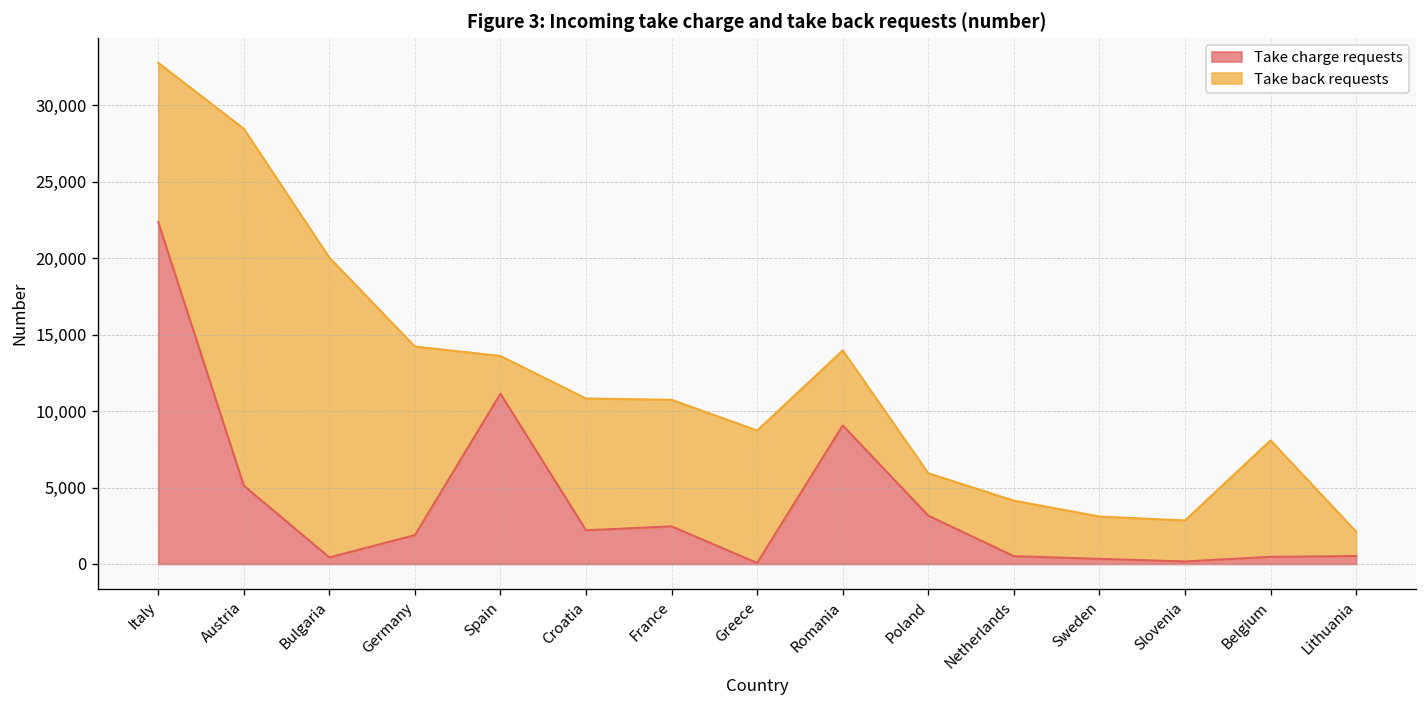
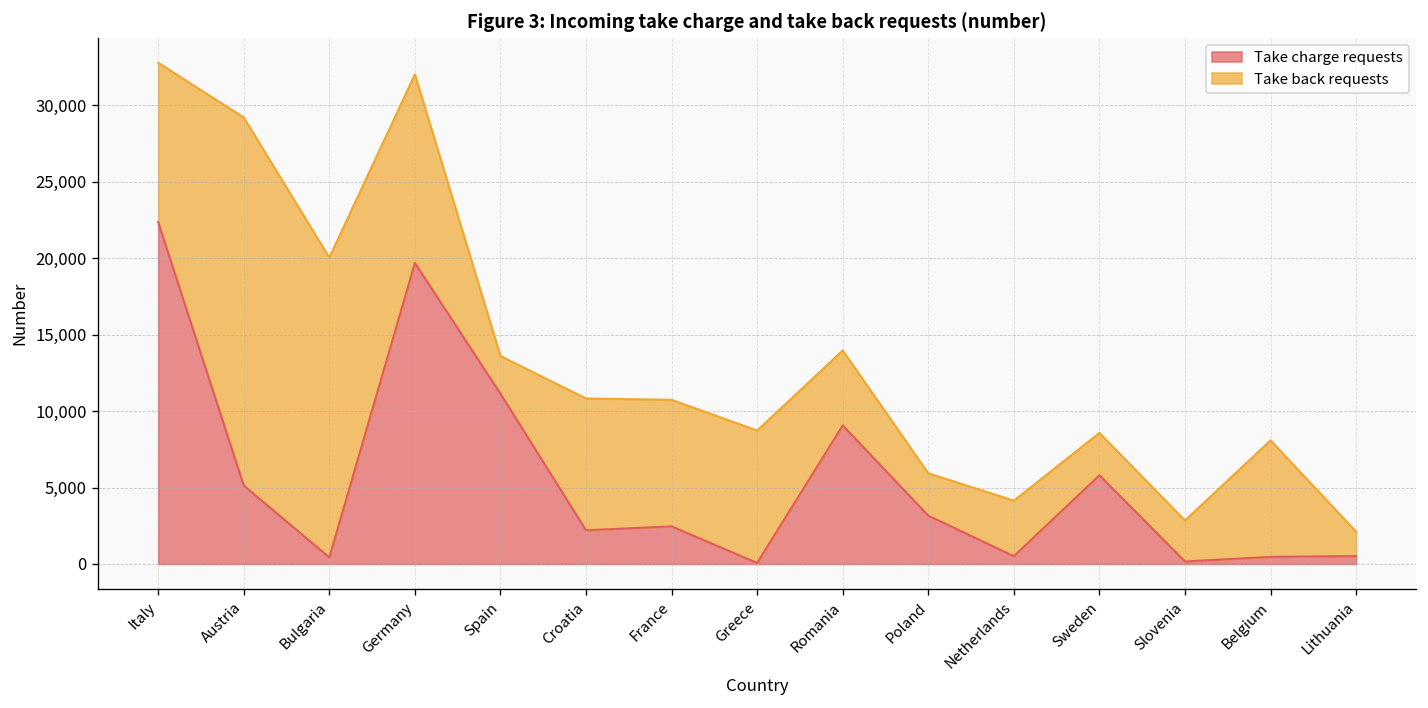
  {
    "Take charge requests": {
      "Italy": "22,400",
      "Austria": "5,100",
      "Bulgaria": "400",
-     "Germany": "1,900",
+     "Germany": "19,700",
      "Spain": "11,100",
      "Croatia": "2,200",
      "France": "2,500",
      "Greece": "100",
      "Romania": "9,100",
      "Poland": "3,200",
      "Netherlands": "500",
-     "Sweden": "300",
+     "Sweden": "5,800",
      "Slovenia": "200",
      "Belgium": "500",
      "Lithuania": "500"
    },
    "Take back requests": {
      "Italy": "10,400",
-     "Austria": "23,400",
+     "Austria": "24,100",
      "Bulgaria": "19,600",
      "Germany": "12,300",
      "Spain": "2,500",
      "Croatia": "8,600",
      "France": "8,300",
      "Greece": "8,700",
      "Romania": "4,900",
      "Poland": "2,800",
      "Netherlands": "3,600",
      "Sweden": "2,800",
      "Slovenia": "2,700",
      "Belgium": "7,600",
      "Lithuania": "1,600"
    }
  }
